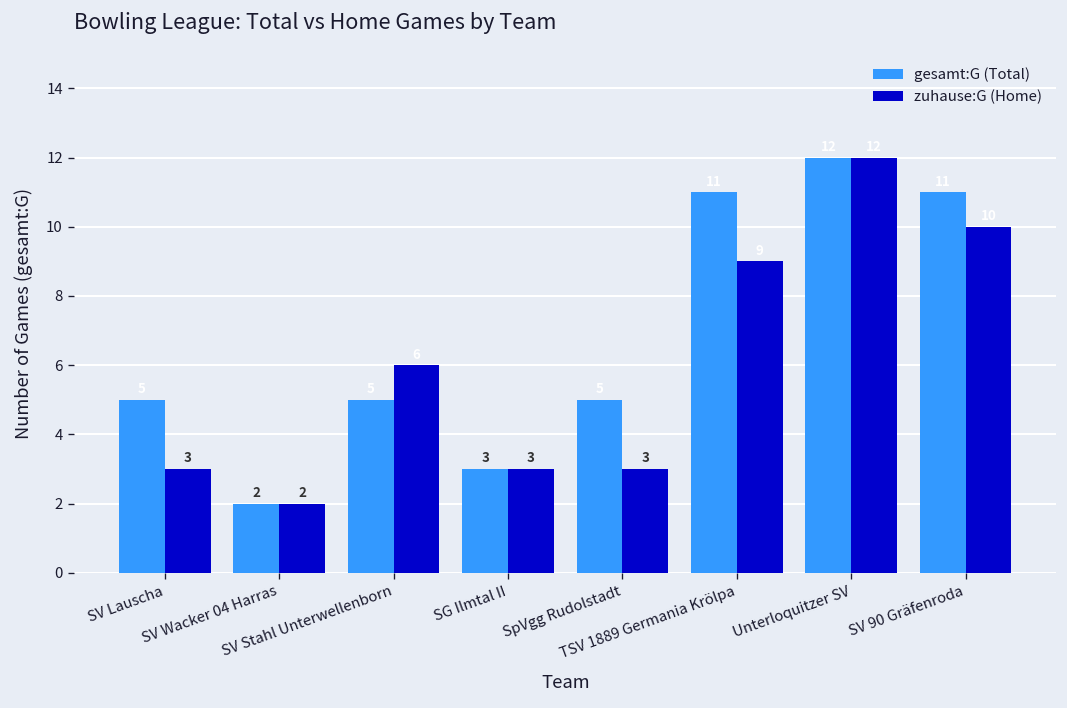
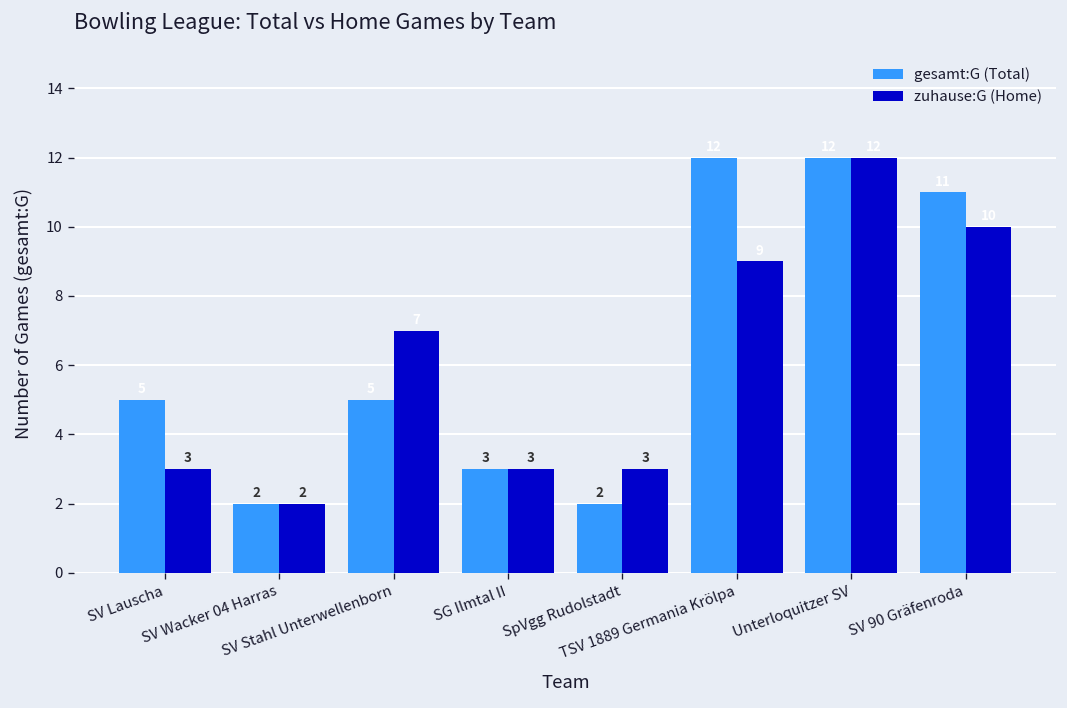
  {
    "gesamt:G (Total)": {
      "SV Lauscha": 5,
      "SV Stahl Unterwellenborn": 5,
-     "SpVgg Rudolstadt": 5,
-     "TSV 1889 Germania Krölpa": 11,
+     "SpVgg Rudolstadt": 2,
+     "TSV 1889 Germania Krölpa": 12,
      "Unterloquitzer SV": 12,
      "SV 90 Gräfenroda": 11
    },
    "zuhause:G (Home)": {
-     "SV Stahl Unterwellenborn": 6,
+     "SV Stahl Unterwellenborn": 7,
      "TSV 1889 Germania Krölpa": 9,
      "Unterloquitzer SV": 12,
      "SV 90 Gräfenroda": 10
    }
  }
